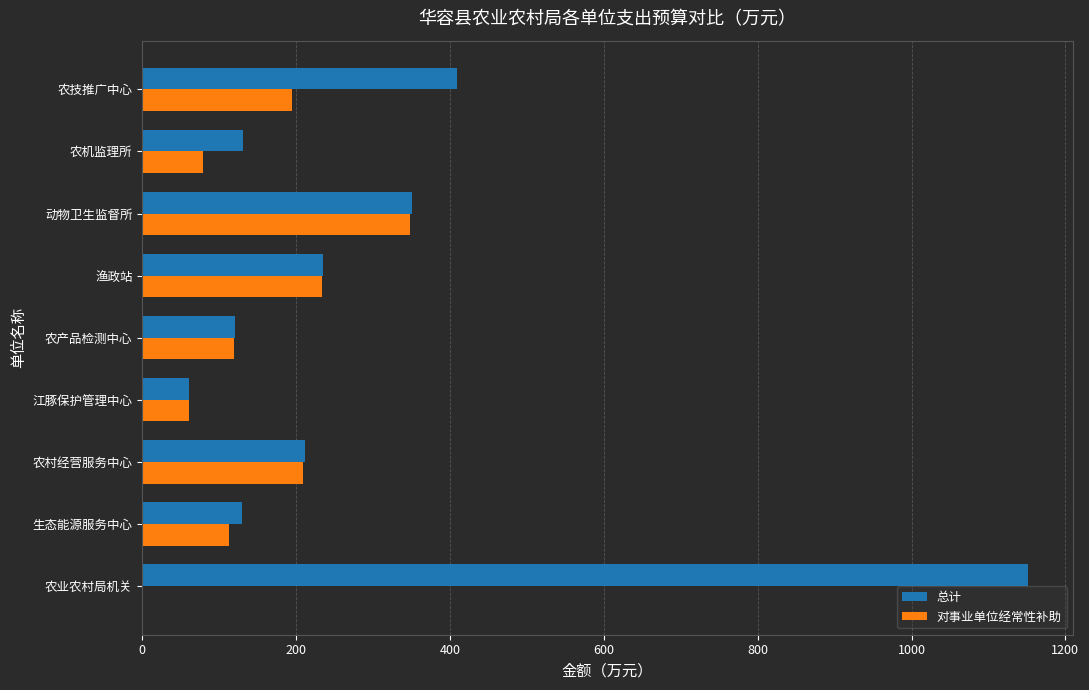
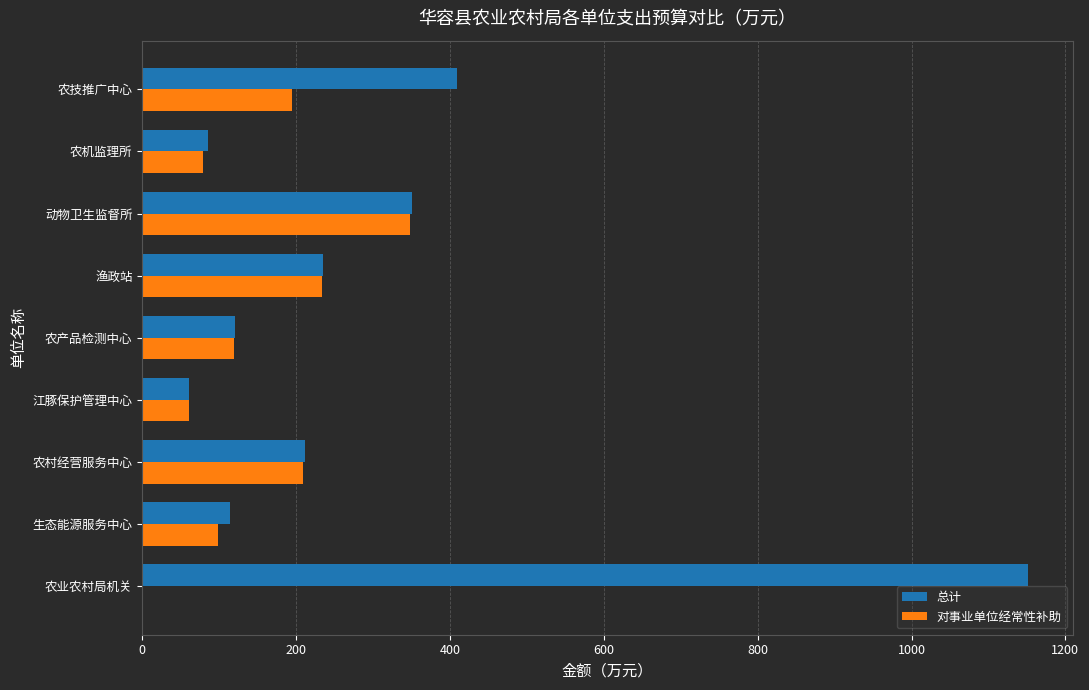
  {
    "总计": {
      "农技推广中心": 410,
-     "农机监理所": 130,
+     "农机监理所": 90,
      "动物卫生监督所": 350,
      "渔政站": 240,
      "农产品检测中心": 120,
      "江豚保护管理中心": 60,
      "农村经营服务中心": 210,
-     "生态能源服务中心": 130,
+     "生态能源服务中心": 110,
      "农业农村局机关": 1150
    },
    "对事业单位经常性补助": {
      "农技推广中心": 190,
      "农机监理所": 80,
      "动物卫生监督所": 350,
      "渔政站": 230,
      "农产品检测中心": 120,
      "江豚保护管理中心": 60,
      "农村经营服务中心": 210,
-     "生态能源服务中心": 110,
+     "生态能源服务中心": 100,
      "农业农村局机关": 0
    }
  }
